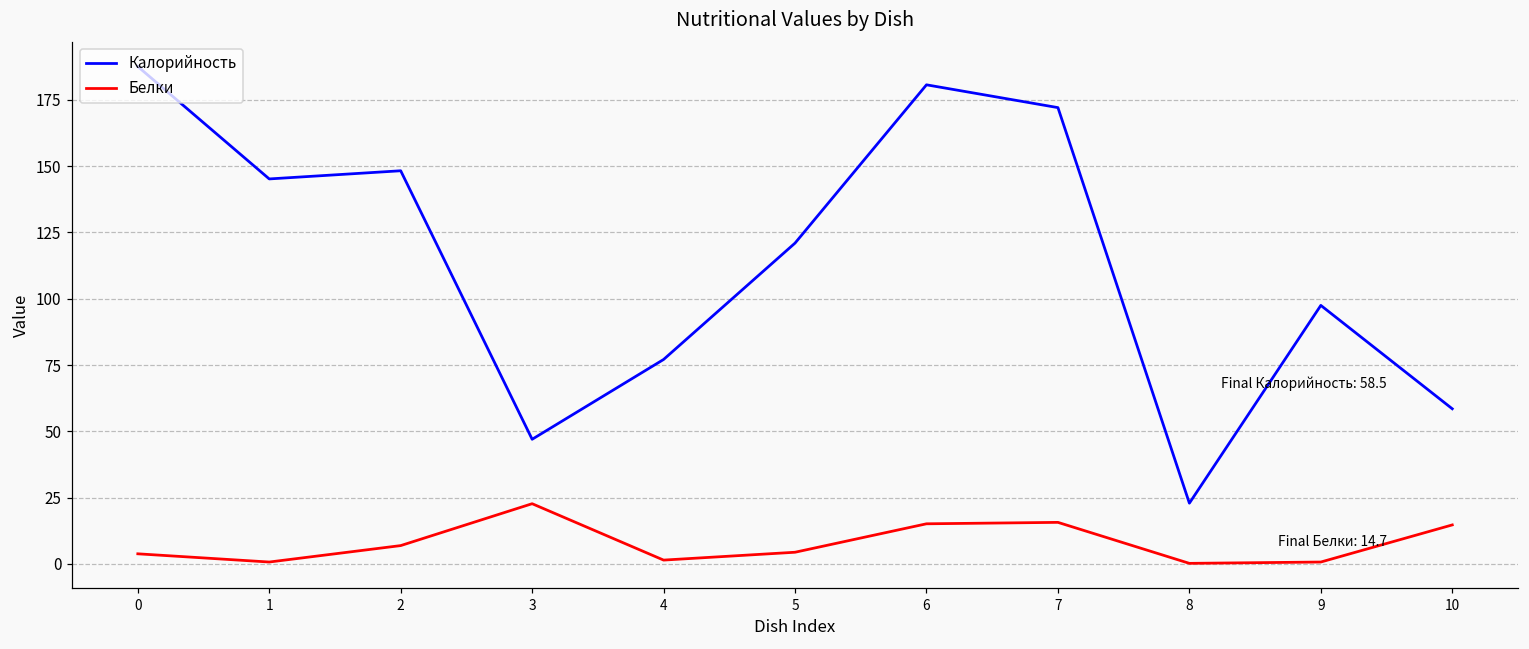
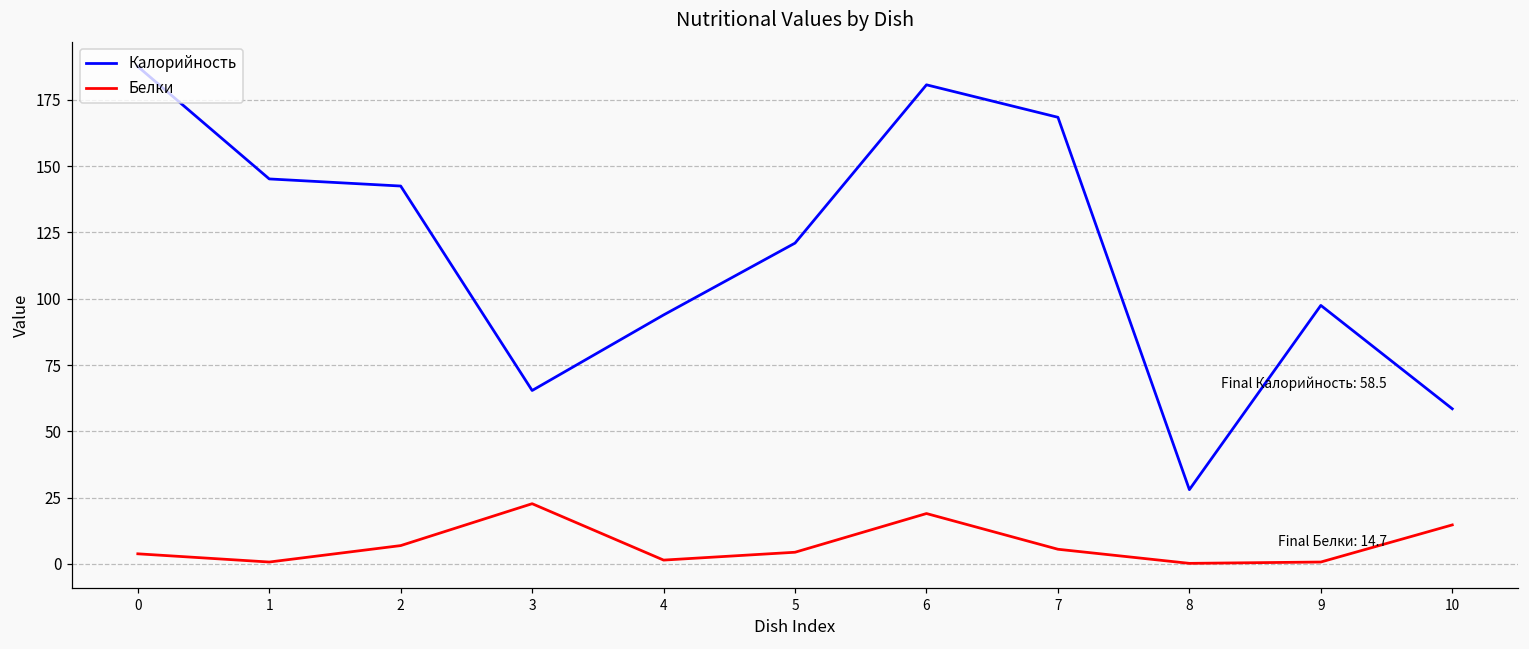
  {
    "Калорийность": {
      "1": 145,
-     "2": 148,
-     "3": 47,
-     "4": 77,
+     "2": 143,
+     "3": 65,
+     "4": 94,
      "5": 121,
      "6": 181,
-     "7": 172,
-     "8": 23,
+     "7": 168,
+     "8": 28,
      "9": 98,
      "10": 59
    },
    "Белки": {
      "0": 4,
      "1": 1,
      "2": 7,
      "3": 23,
      "4": 1,
      "5": 4,
-     "6": 15,
-     "7": 16,
+     "6": 19,
+     "7": 6,
      "8": 0,
      "10": 15
    }
  }
